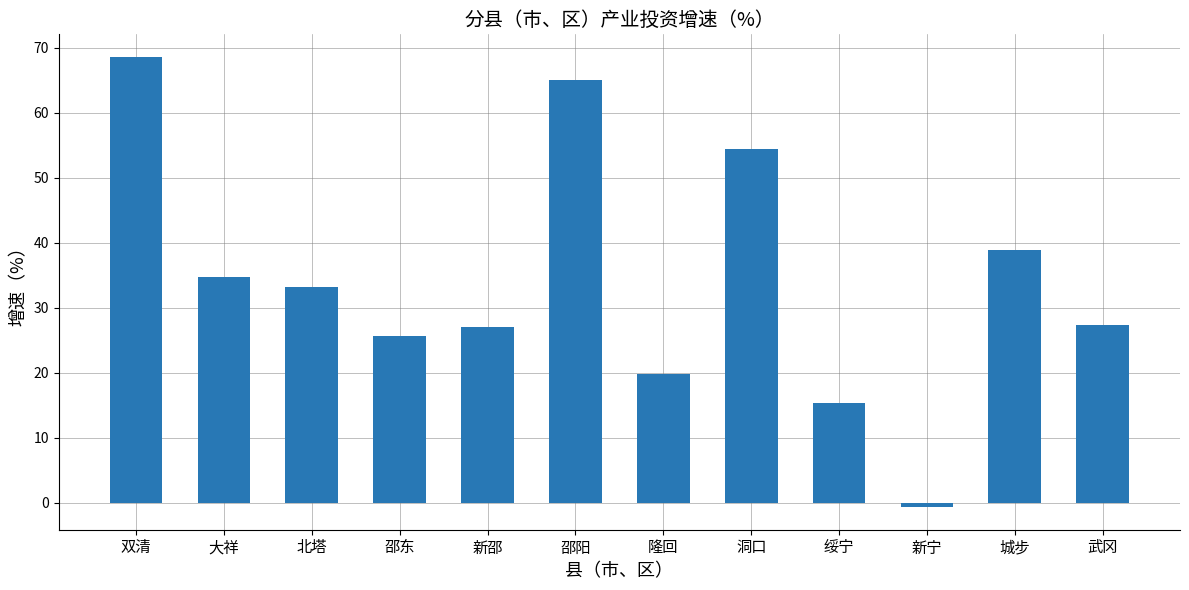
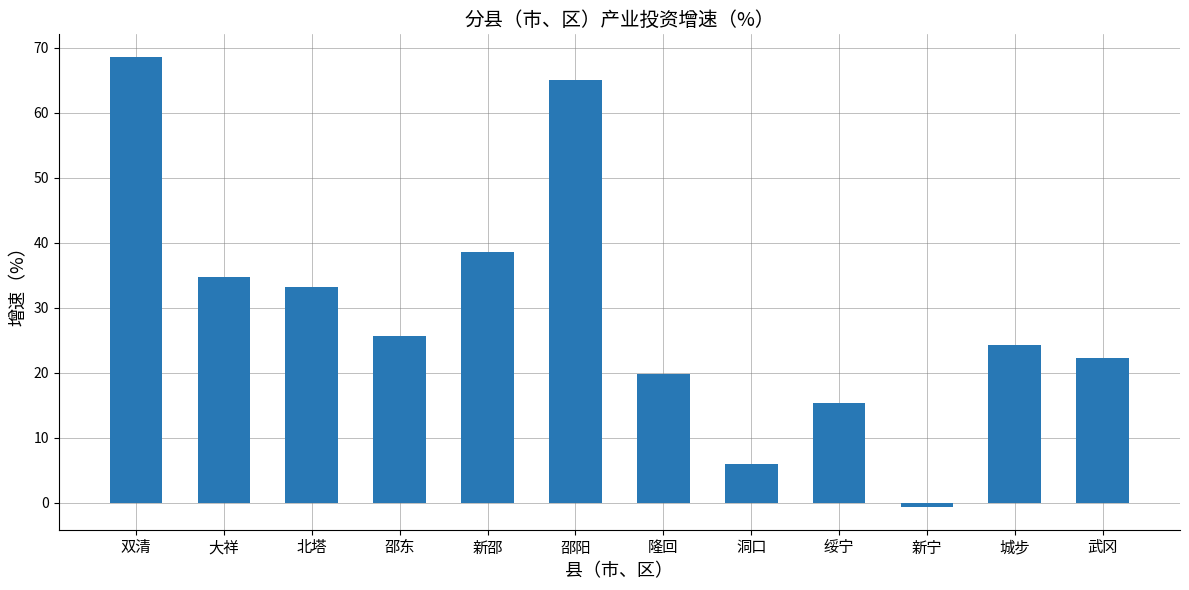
  {
    "双清": 69,
    "大祥": 35,
    "北塔": 33,
    "邵东": 26,
-   "新邵": 27,
+   "新邵": 39,
    "邵阳": 65,
    "隆回": 20,
-   "洞口": 54,
+   "洞口": 6,
    "绥宁": 15,
    "新宁": -1,
-   "城步": 39,
-   "武冈": 27
+   "城步": 24,
+   "武冈": 22
  }
